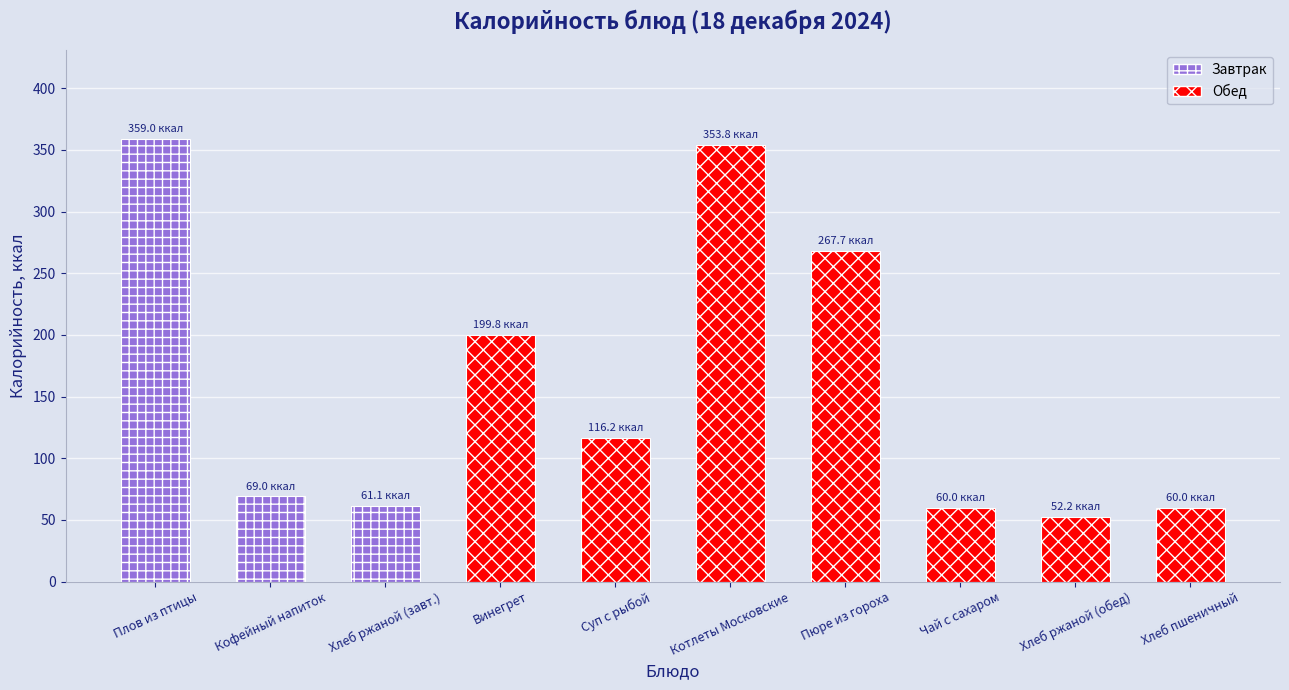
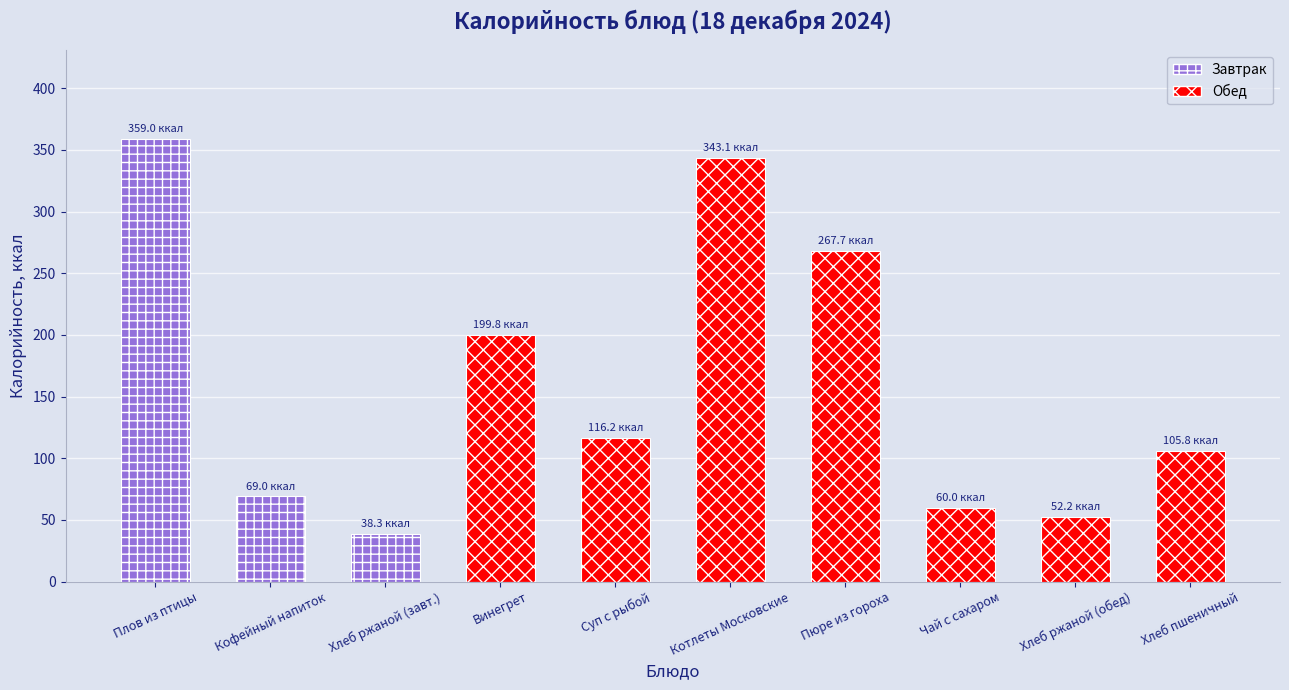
  {
    "Плов из птицы": 359.0,
    "Кофейный напиток": 69.0,
-   "Хлеб ржаной (завт.)": 61.1,
+   "Хлеб ржаной (завт.)": 38.3,
    "Винегрет": 199.8,
    "Суп с рыбой": 116.2,
-   "Котлеты Московские": 353.8,
+   "Котлеты Московские": 343.1,
    "Пюре из гороха": 267.7,
    "Чай с сахаром": 60.0,
    "Хлеб ржаной (обед)": 52.2,
-   "Хлеб пшеничный": 60.0
+   "Хлеб пшеничный": 105.8
  }
